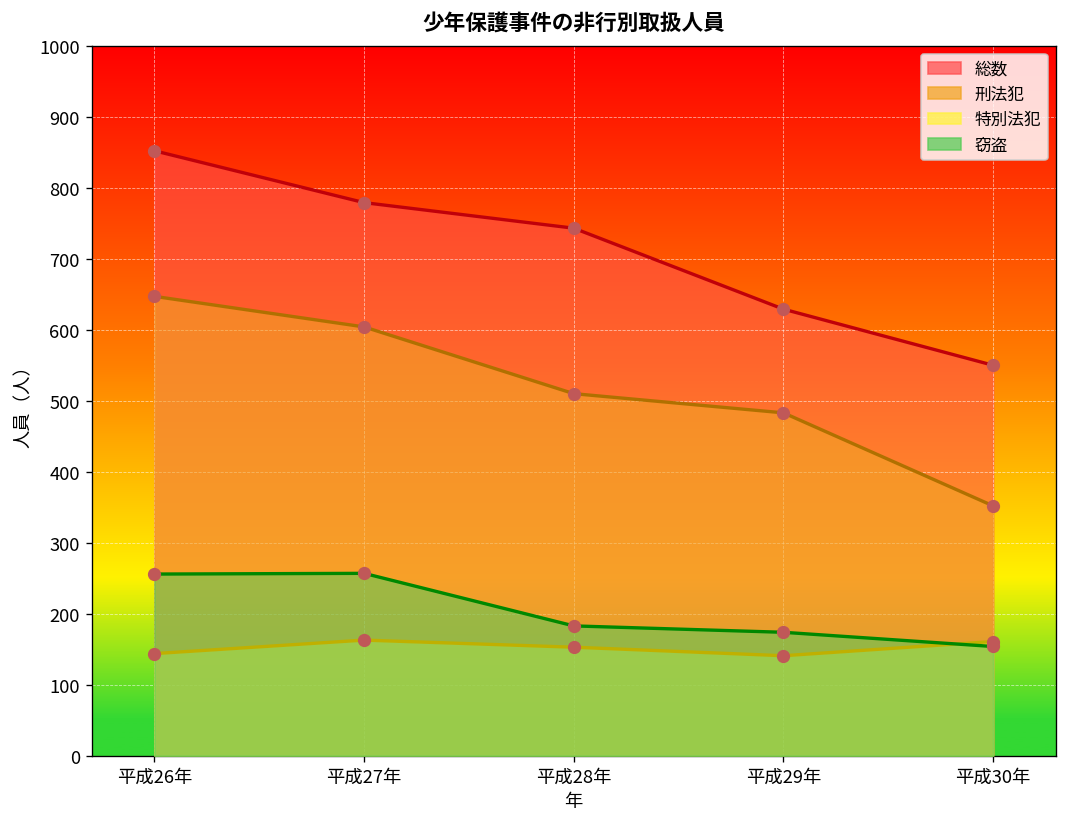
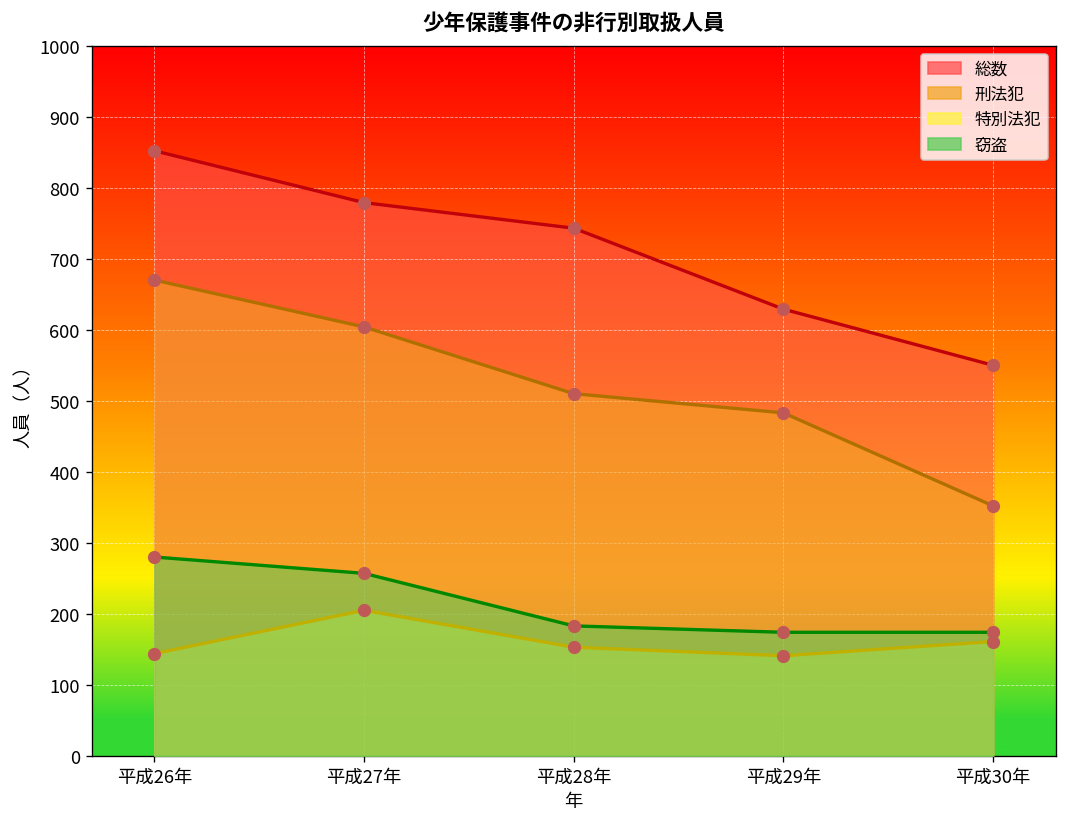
  {
    "総数": {
      "平成26年": 850,
      "平成27年": 780,
      "平成28年": 740,
      "平成29年": 630,
      "平成30年": 550
    },
    "刑法犯": {
-     "平成26年": 650,
+     "平成26年": 670,
      "平成27年": 600,
      "平成28年": 510,
      "平成29年": 480,
      "平成30年": 350
    },
    "特別法犯": {
      "平成26年": 140,
-     "平成27年": 160,
+     "平成27年": 210,
      "平成28年": 150,
      "平成29年": 140,
      "平成30年": 160
    },
    "窃盗": {
-     "平成26年": 260,
+     "平成26年": 280,
      "平成27年": 260,
      "平成28年": 180,
      "平成29年": 170,
-     "平成30年": 150
+     "平成30年": 170
    }
  }
